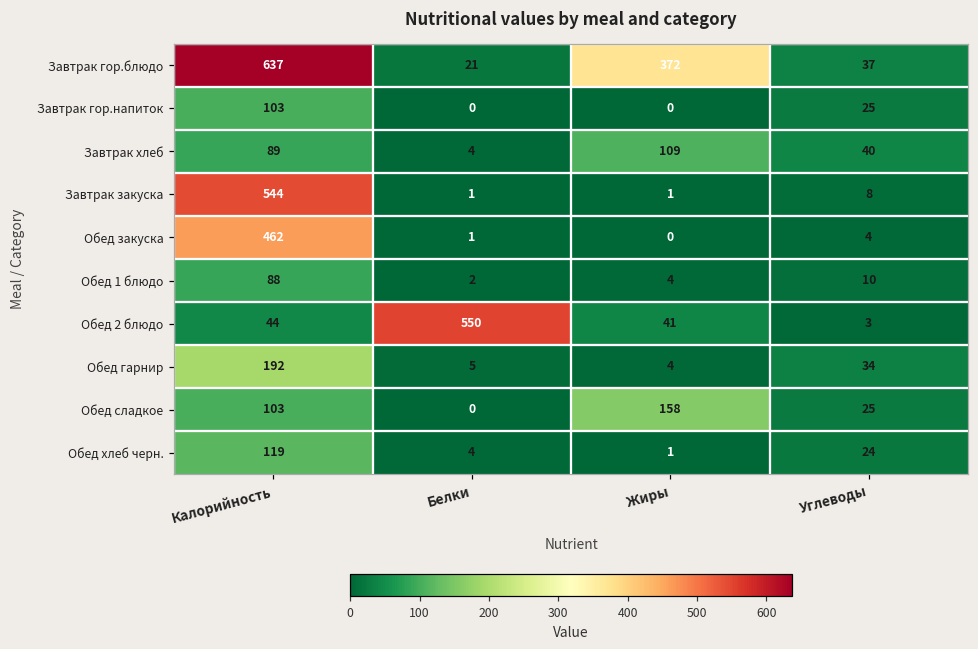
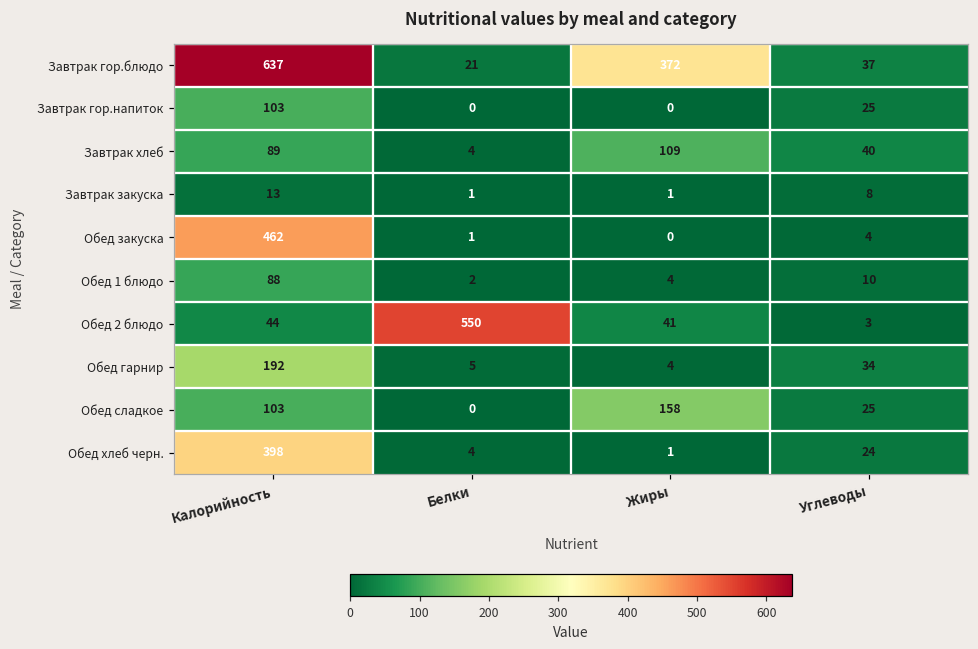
  {
    "Завтрак гор.блюдо": {
      "Калорийность": 637,
      "Белки": 21,
      "Жиры": 372,
      "Углеводы": 37
    },
    "Завтрак гор.напиток": {
      "Калорийность": 103,
      "Белки": 0,
      "Жиры": 0,
      "Углеводы": 25
    },
    "Завтрак хлеб": {
      "Калорийность": 89,
      "Белки": 4,
      "Жиры": 109,
      "Углеводы": 40
    },
    "Завтрак закуска": {
-     "Калорийность": 544,
+     "Калорийность": 13,
      "Белки": 1,
      "Жиры": 1,
      "Углеводы": 8
    },
    "Обед закуска": {
      "Калорийность": 462,
      "Белки": 1,
      "Жиры": 0,
      "Углеводы": 4
    },
    "Обед 1 блюдо": {
      "Калорийность": 88,
      "Белки": 2,
      "Жиры": 4,
      "Углеводы": 10
    },
    "Обед 2 блюдо": {
      "Калорийность": 44,
      "Белки": 550,
      "Жиры": 41,
      "Углеводы": 3
    },
    "Обед гарнир": {
      "Калорийность": 192,
      "Белки": 5,
      "Жиры": 4,
      "Углеводы": 34
    },
    "Обед сладкое": {
      "Калорийность": 103,
      "Белки": 0,
      "Жиры": 158,
      "Углеводы": 25
    },
    "Обед хлеб черн.": {
-     "Калорийность": 119,
+     "Калорийность": 398,
      "Белки": 4,
      "Жиры": 1,
      "Углеводы": 24
    }
  }
